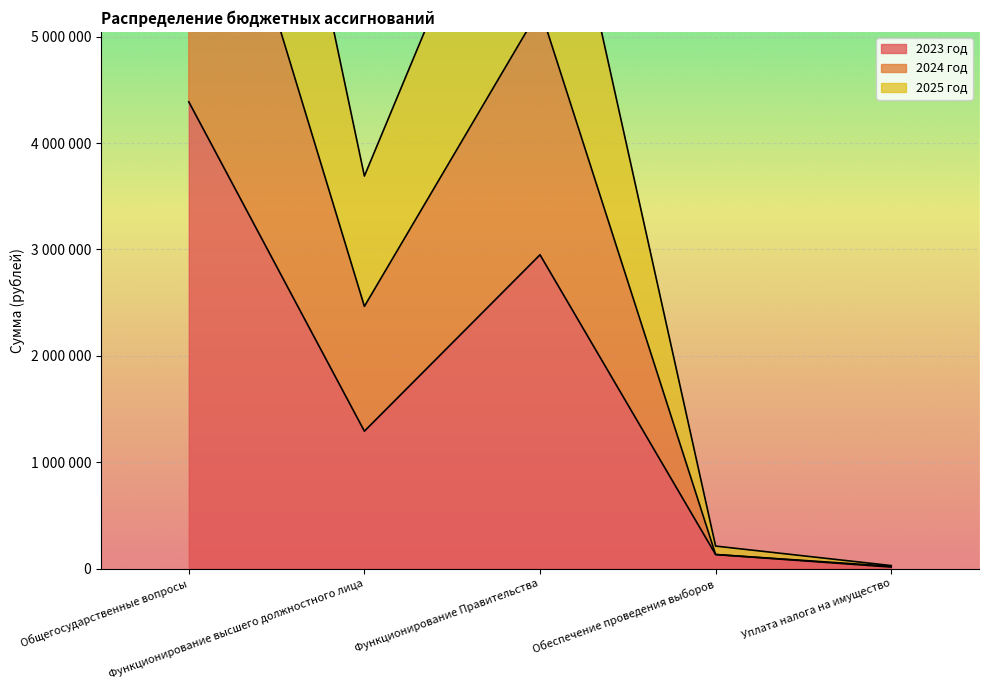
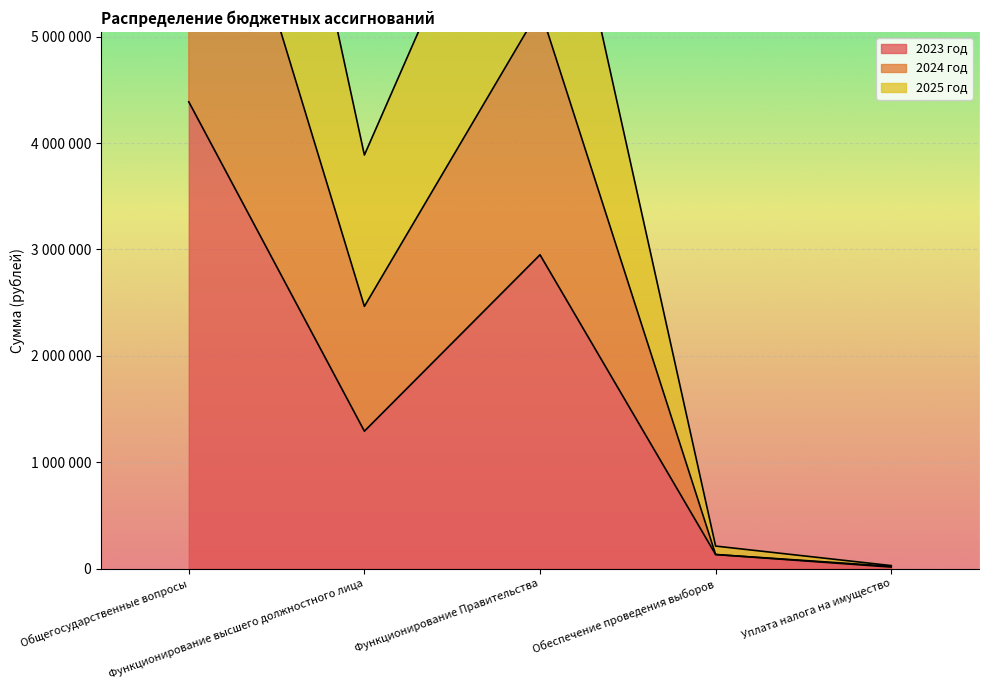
  {
    "2025 год": {
-     "Функционирование высшего должностного лица": 1230000,
+     "Функционирование высшего должностного лица": 1420000,
      "Обеспечение проведения выборов": 80000
    }
  }
